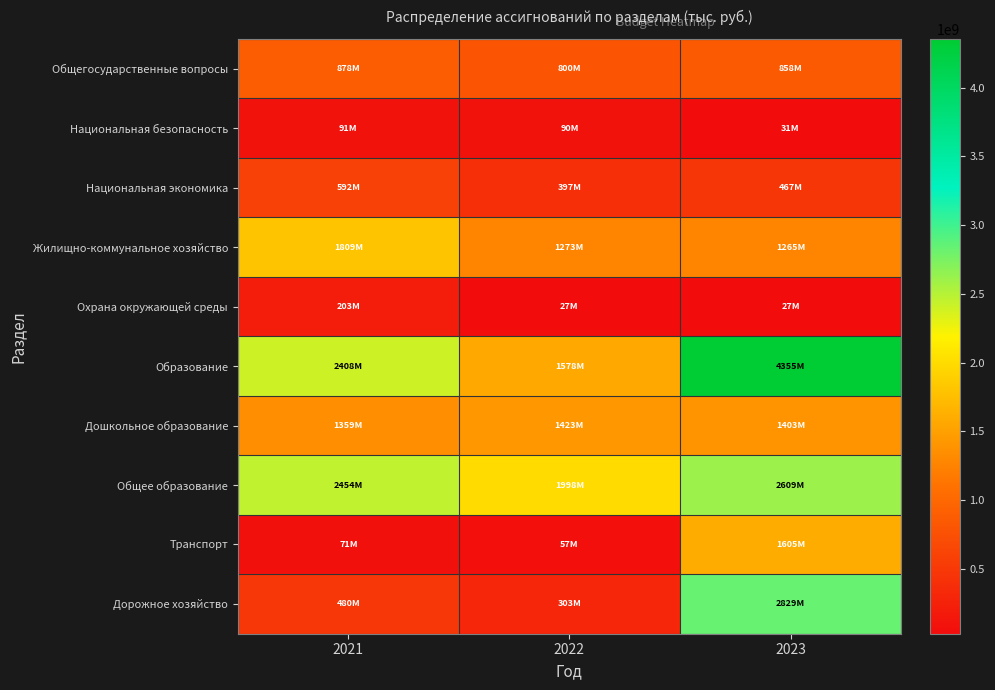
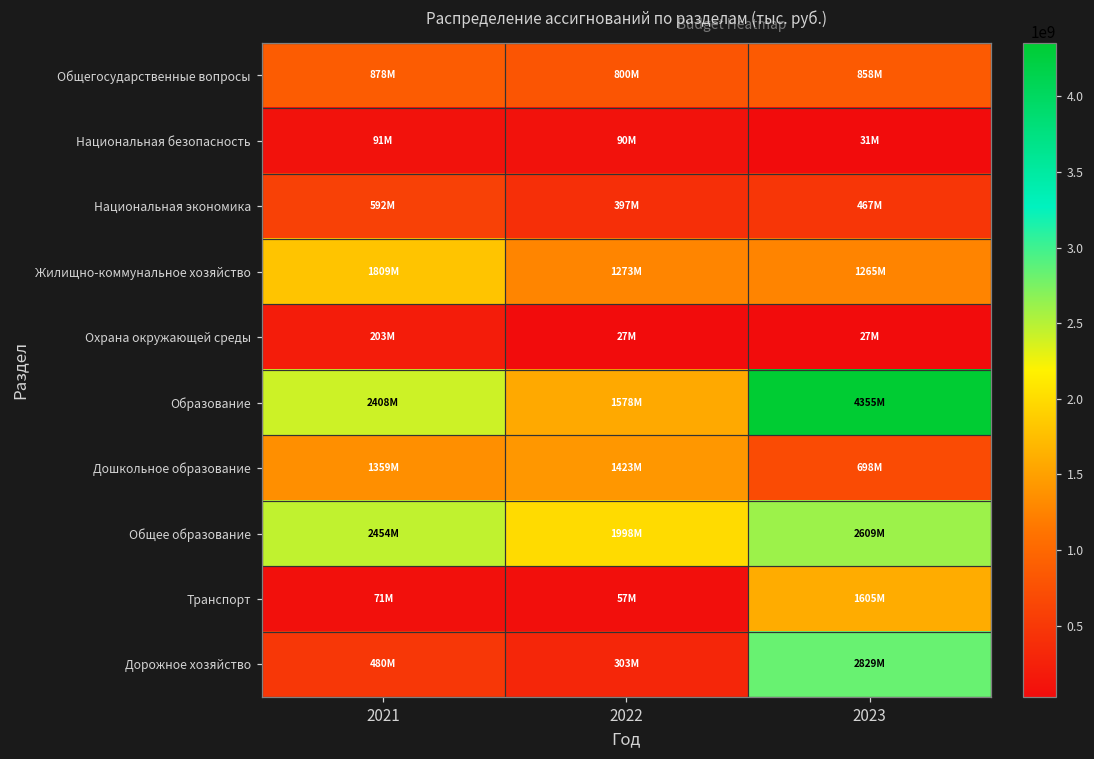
  {
    "Общегосударственные вопросы": {
      "2021": "878M",
      "2022": "800M",
      "2023": "858M"
    },
    "Национальная безопасность": {
      "2021": "91M",
      "2022": "90M",
      "2023": "31M"
    },
    "Национальная экономика": {
      "2021": "592M",
      "2022": "397M",
      "2023": "467M"
    },
    "Жилищно-коммунальное хозяйство": {
      "2021": "1809M",
      "2022": "1273M",
      "2023": "1265M"
    },
    "Охрана окружающей среды": {
      "2021": "203M",
      "2022": "27M",
      "2023": "27M"
    },
    "Образование": {
      "2021": "2408M",
      "2022": "1578M",
      "2023": "4355M"
    },
    "Дошкольное образование": {
      "2021": "1359M",
      "2022": "1423M",
-     "2023": "1403M"
+     "2023": "698M"
    },
    "Общее образование": {
      "2021": "2454M",
      "2022": "1998M",
      "2023": "2609M"
    },
    "Транспорт": {
      "2021": "71M",
      "2022": "57M",
      "2023": "1605M"
    },
    "Дорожное хозяйство": {
      "2021": "480M",
      "2022": "303M",
      "2023": "2829M"
    }
  }
